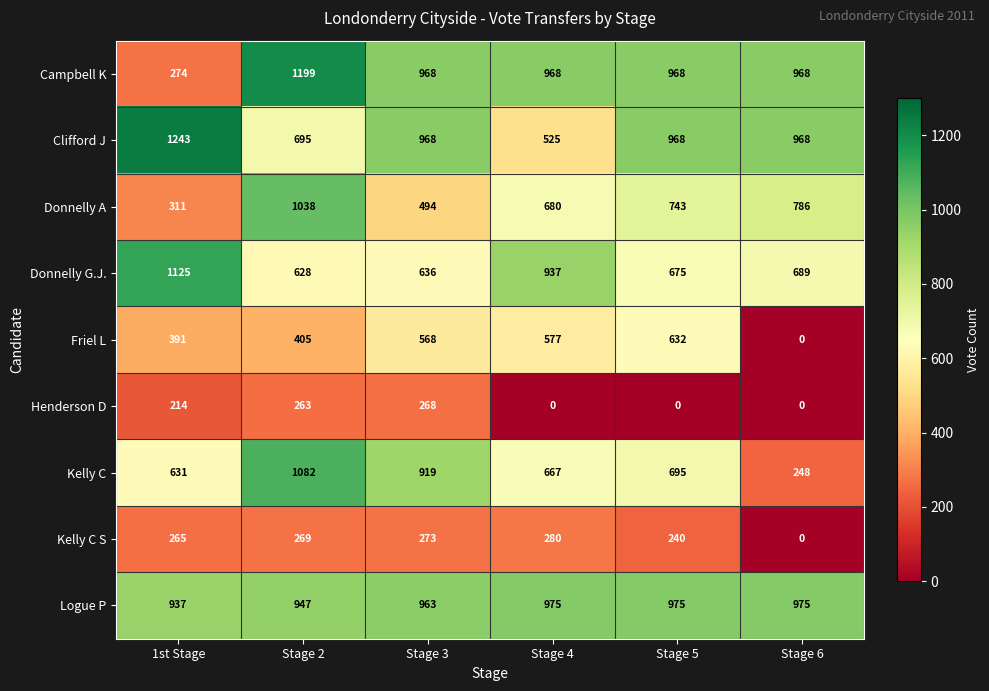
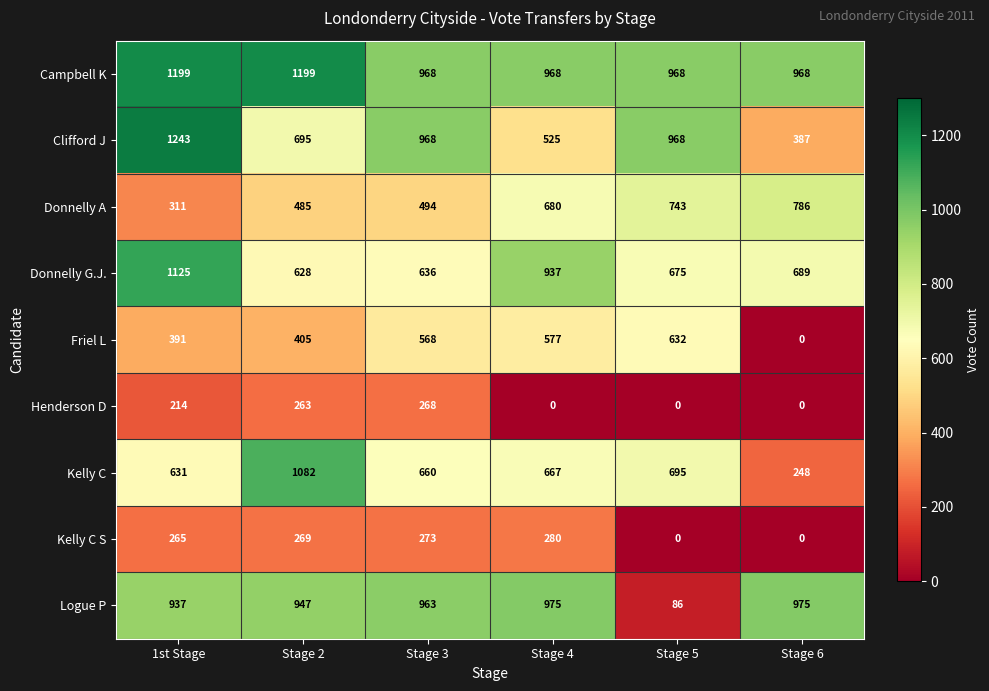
  {
    "Campbell K": {
-     "1st Stage": 274,
+     "1st Stage": 1199,
      "Stage 2": 1199,
      "Stage 3": 968,
      "Stage 4": 968,
      "Stage 5": 968,
      "Stage 6": 968
    },
    "Clifford J": {
      "1st Stage": 1243,
      "Stage 2": 695,
      "Stage 3": 968,
      "Stage 4": 525,
      "Stage 5": 968,
-     "Stage 6": 968
+     "Stage 6": 387
    },
    "Donnelly A": {
      "1st Stage": 311,
-     "Stage 2": 1038,
+     "Stage 2": 485,
      "Stage 3": 494,
      "Stage 4": 680,
      "Stage 5": 743,
      "Stage 6": 786
    },
    "Donnelly G.J.": {
      "1st Stage": 1125,
      "Stage 2": 628,
      "Stage 3": 636,
      "Stage 4": 937,
      "Stage 5": 675,
      "Stage 6": 689
    },
    "Friel L": {
      "1st Stage": 391,
      "Stage 2": 405,
      "Stage 3": 568,
      "Stage 4": 577,
      "Stage 5": 632,
      "Stage 6": 0
    },
    "Henderson D": {
      "1st Stage": 214,
      "Stage 2": 263,
      "Stage 3": 268,
      "Stage 4": 0,
      "Stage 5": 0,
      "Stage 6": 0
    },
    "Kelly C": {
      "1st Stage": 631,
      "Stage 2": 1082,
-     "Stage 3": 919,
+     "Stage 3": 660,
      "Stage 4": 667,
      "Stage 5": 695,
      "Stage 6": 248
    },
    "Kelly C S": {
      "1st Stage": 265,
      "Stage 2": 269,
      "Stage 3": 273,
      "Stage 4": 280,
-     "Stage 5": 240,
+     "Stage 5": 0,
      "Stage 6": 0
    },
    "Logue P": {
      "1st Stage": 937,
      "Stage 2": 947,
      "Stage 3": 963,
      "Stage 4": 975,
-     "Stage 5": 975,
+     "Stage 5": 86,
      "Stage 6": 975
    }
  }
